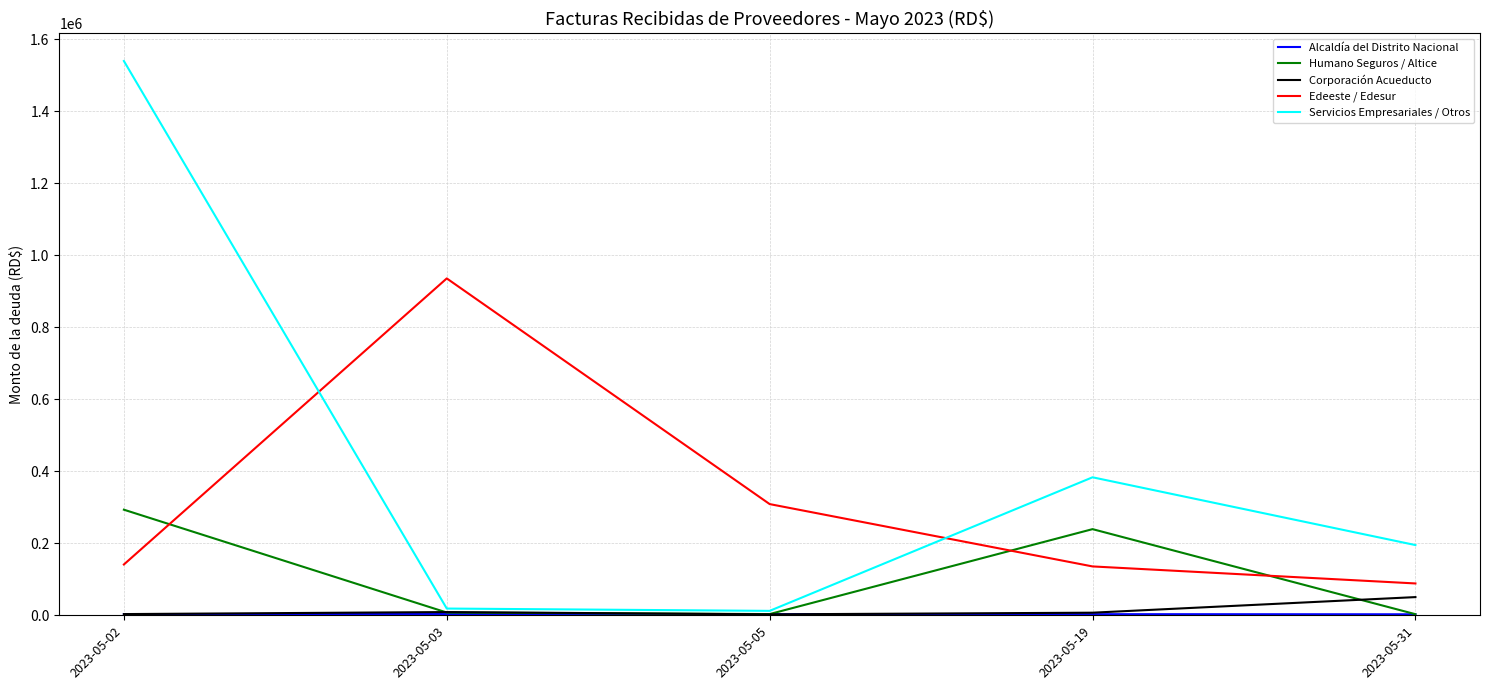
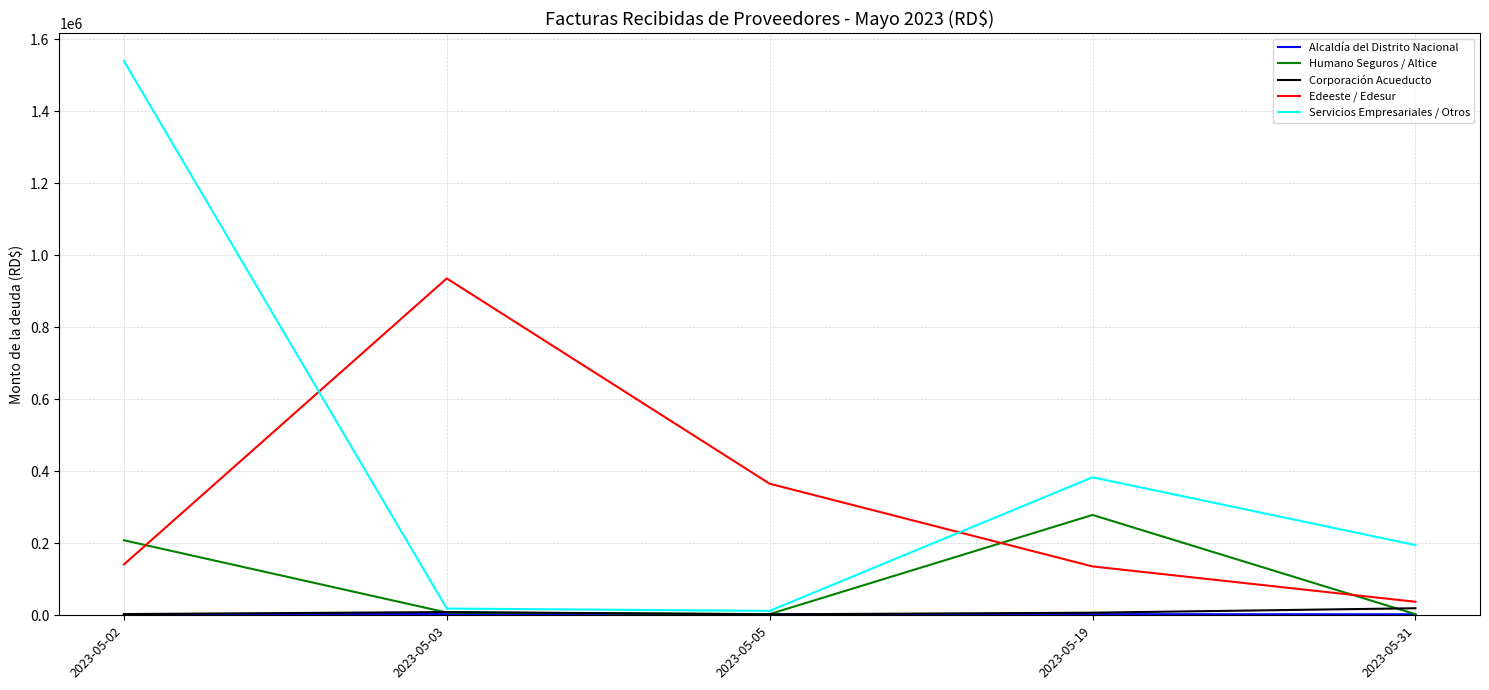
  {
    "Humano Seguros / Altice": {
-     "2023-05-02": 290000,
-     "2023-05-19": 240000
+     "2023-05-02": 210000,
+     "2023-05-19": 280000
    },
    "Corporación Acueducto": {
-     "2023-05-31": 50000
+     "2023-05-31": 20000
    },
    "Edeeste / Edesur": {
      "2023-05-02": 140000,
      "2023-05-03": 940000,
-     "2023-05-05": 310000,
+     "2023-05-05": 370000,
      "2023-05-19": 140000,
-     "2023-05-31": 90000
+     "2023-05-31": 40000
    },
    "Servicios Empresariales / Otros": {
      "2023-05-02": 1540000,
      "2023-05-03": 20000,
      "2023-05-05": 10000,
      "2023-05-19": 380000,
      "2023-05-31": 200000
    }
  }
